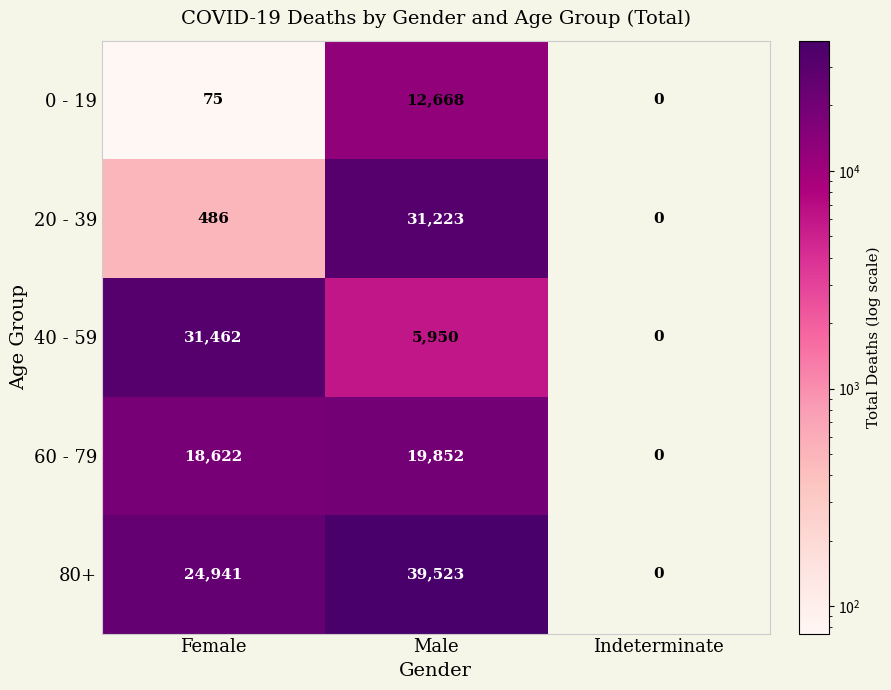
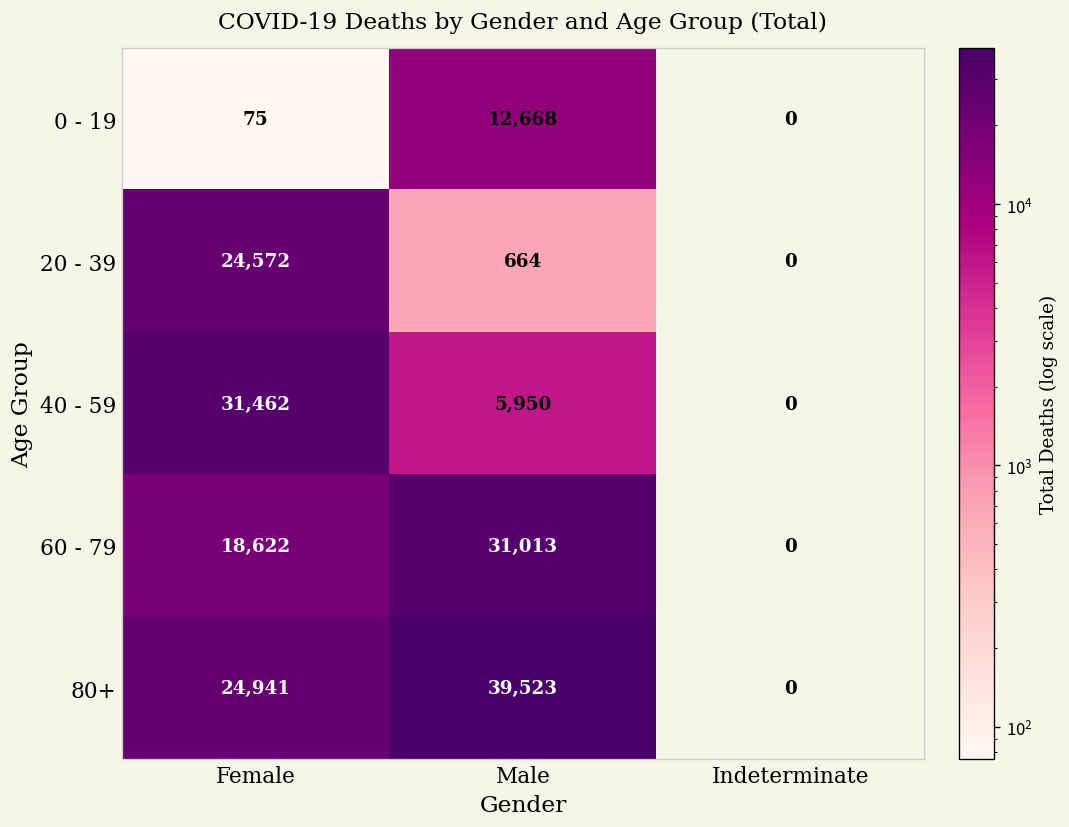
  {
    "0 - 19": {
      "Female": "75",
      "Male": "12,668",
      "Indeterminate": "0"
    },
    "20 - 39": {
-     "Female": "486",
-     "Male": "31,223",
+     "Female": "24,572",
+     "Male": "664",
      "Indeterminate": "0"
    },
    "40 - 59": {
      "Female": "31,462",
      "Male": "5,950",
      "Indeterminate": "0"
    },
    "60 - 79": {
      "Female": "18,622",
-     "Male": "19,852",
+     "Male": "31,013",
      "Indeterminate": "0"
    },
    "80+": {
      "Female": "24,941",
      "Male": "39,523",
      "Indeterminate": "0"
    }
  }
